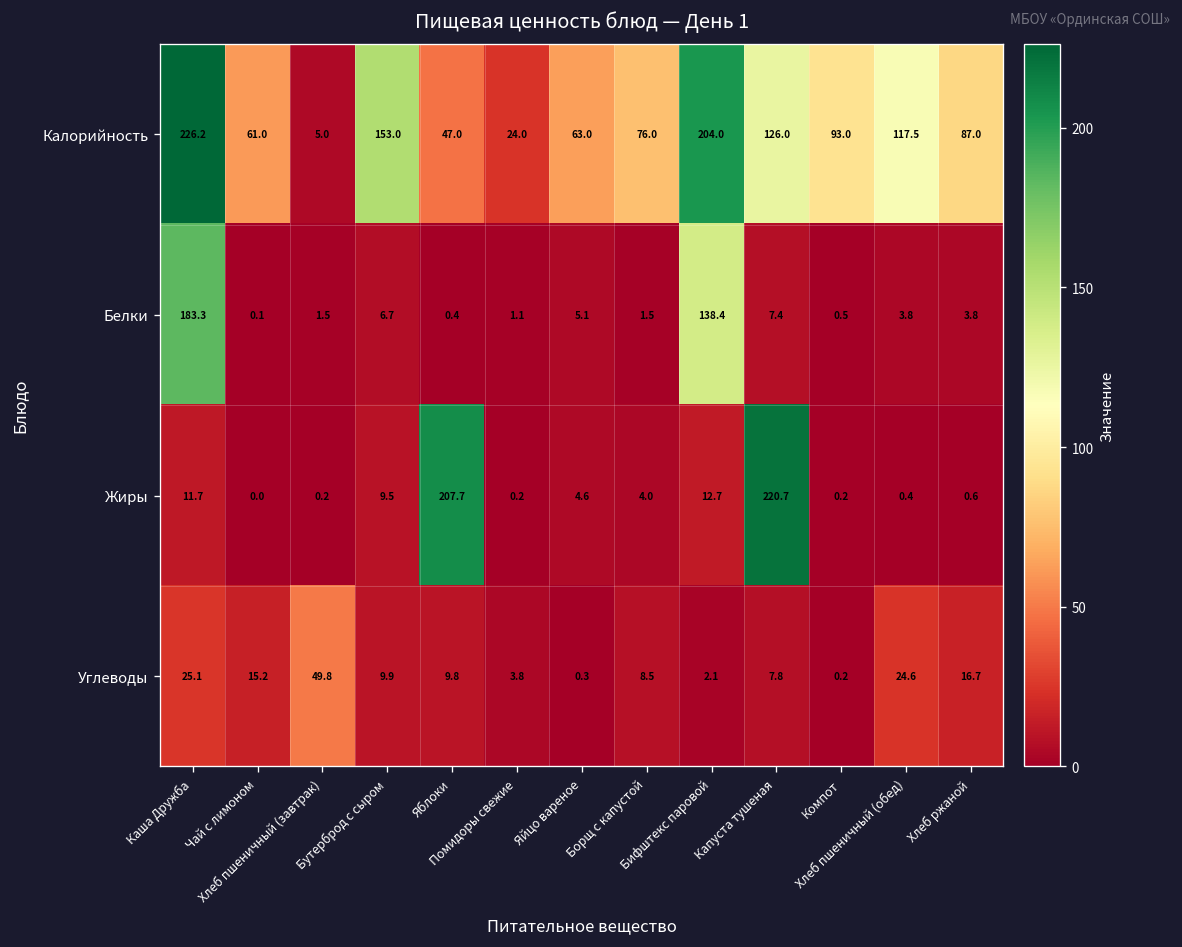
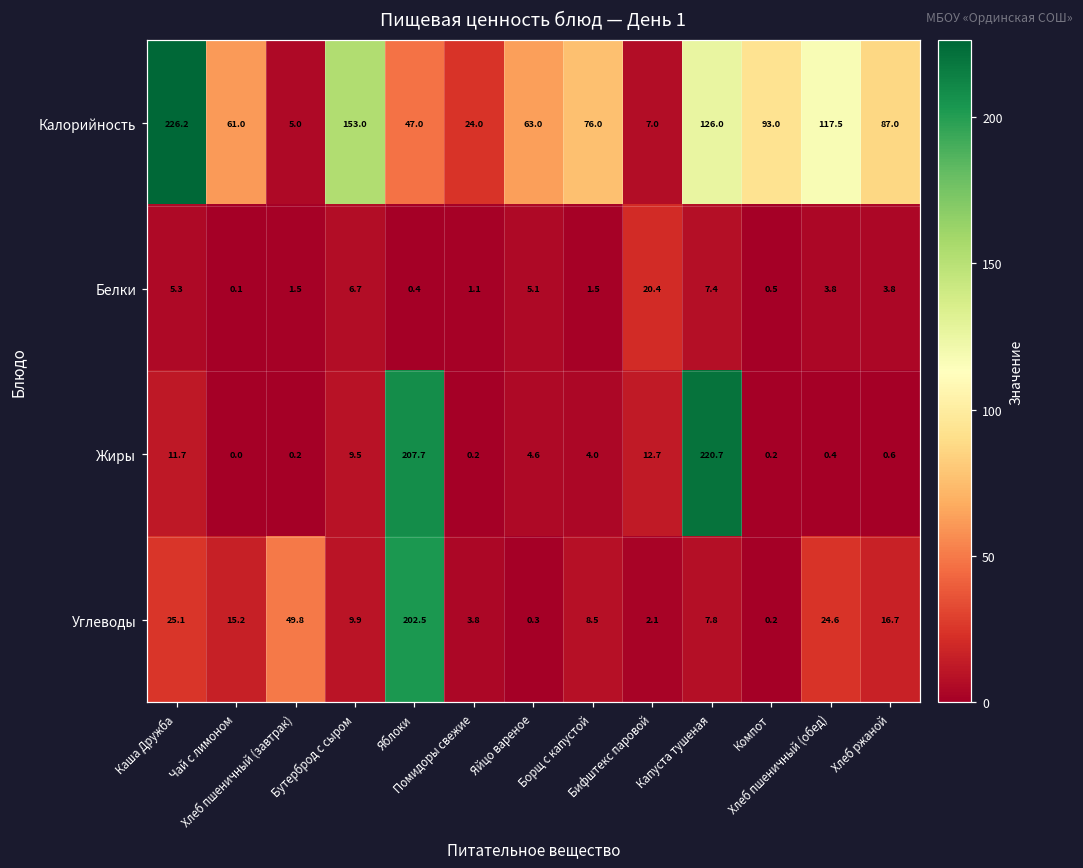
  {
    "Калорийность": {
      "Каша Дружба": 226.2,
      "Чай с лимоном": 61.0,
      "Хлеб пшеничный (завтрак)": 5.0,
      "Бутерброд с сыром": 153.0,
      "Яблоки": 47.0,
      "Помидоры свежие": 24.0,
      "Яйцо вареное": 63.0,
      "Борщ с капустой": 76.0,
-     "Бифштекс паровой": 204.0,
+     "Бифштекс паровой": 7.0,
      "Капуста тушеная": 126.0,
      "Компот": 93.0,
      "Хлеб пшеничный (обед)": 117.5,
      "Хлеб ржаной": 87.0
    },
    "Белки": {
-     "Каша Дружба": 183.3,
+     "Каша Дружба": 5.3,
      "Чай с лимоном": 0.1,
      "Хлеб пшеничный (завтрак)": 1.5,
      "Бутерброд с сыром": 6.7,
      "Яблоки": 0.4,
      "Помидоры свежие": 1.1,
      "Яйцо вареное": 5.1,
      "Борщ с капустой": 1.5,
-     "Бифштекс паровой": 138.4,
+     "Бифштекс паровой": 20.4,
      "Капуста тушеная": 7.4,
      "Компот": 0.5,
      "Хлеб пшеничный (обед)": 3.8,
      "Хлеб ржаной": 3.8
    },
    "Жиры": {
      "Каша Дружба": 11.7,
      "Чай с лимоном": 0.0,
      "Хлеб пшеничный (завтрак)": 0.2,
      "Бутерброд с сыром": 9.5,
      "Яблоки": 207.7,
      "Помидоры свежие": 0.2,
      "Яйцо вареное": 4.6,
      "Борщ с капустой": 4.0,
      "Бифштекс паровой": 12.7,
      "Капуста тушеная": 220.7,
      "Компот": 0.2,
      "Хлеб пшеничный (обед)": 0.4,
      "Хлеб ржаной": 0.6
    },
    "Углеводы": {
      "Каша Дружба": 25.1,
      "Чай с лимоном": 15.2,
      "Хлеб пшеничный (завтрак)": 49.8,
      "Бутерброд с сыром": 9.9,
-     "Яблоки": 9.8,
+     "Яблоки": 202.5,
      "Помидоры свежие": 3.8,
      "Яйцо вареное": 0.3,
      "Борщ с капустой": 8.5,
      "Бифштекс паровой": 2.1,
      "Капуста тушеная": 7.8,
      "Компот": 0.2,
      "Хлеб пшеничный (обед)": 24.6,
      "Хлеб ржаной": 16.7
    }
  }
